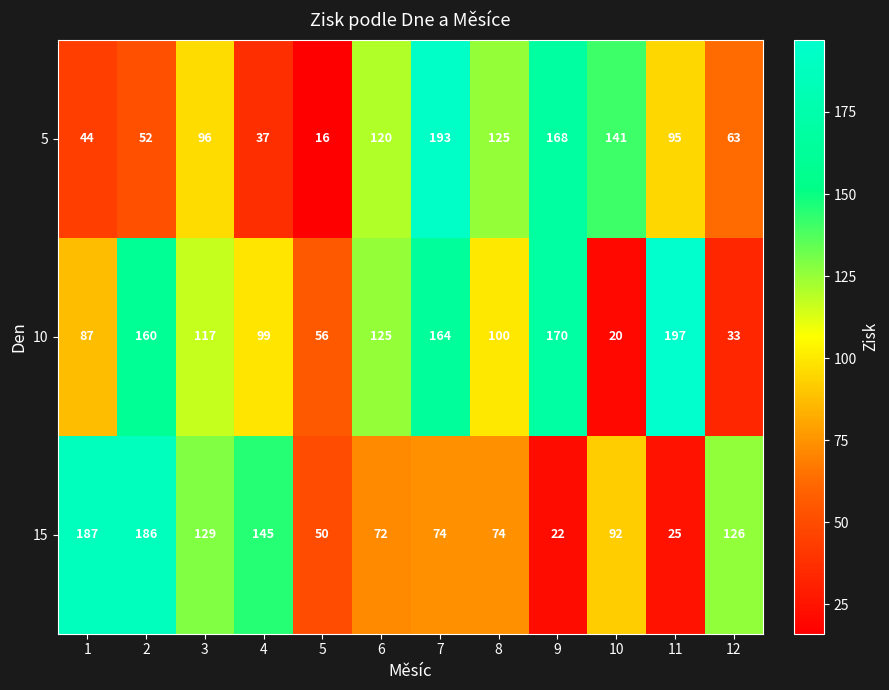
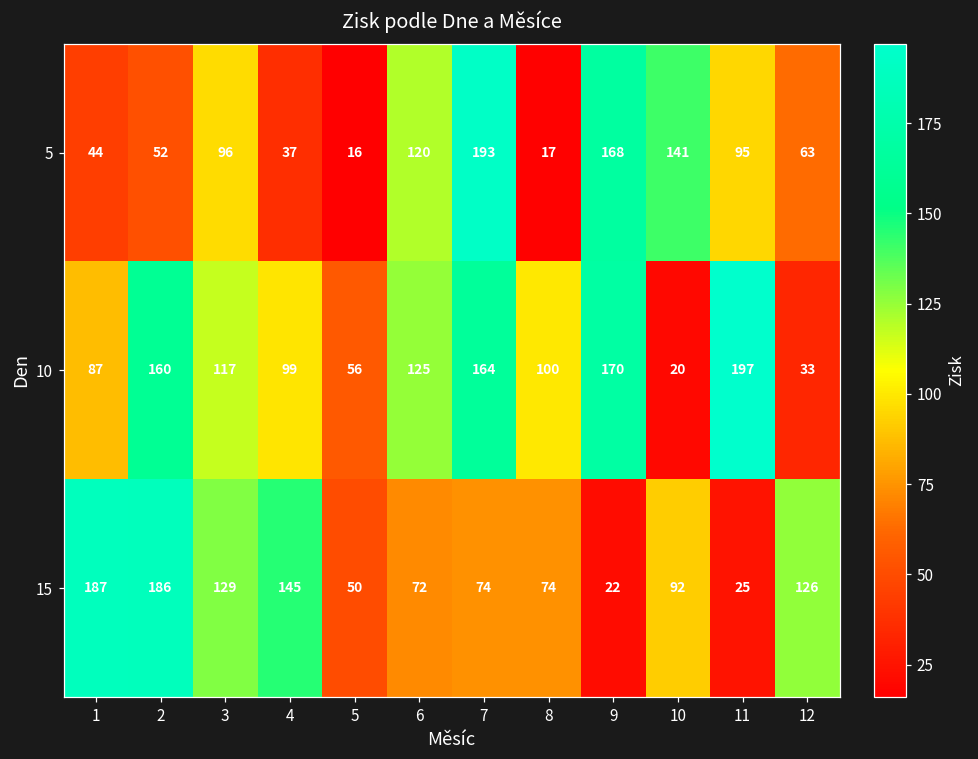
  {
    "5": {
      "1": 44,
      "2": 52,
      "3": 96,
      "4": 37,
      "5": 16,
      "6": 120,
      "7": 193,
-     "8": 125,
+     "8": 17,
      "9": 168,
      "10": 141,
      "11": 95,
      "12": 63
    },
    "10": {
      "1": 87,
      "2": 160,
      "3": 117,
      "4": 99,
      "5": 56,
      "6": 125,
      "7": 164,
      "8": 100,
      "9": 170,
      "10": 20,
      "11": 197,
      "12": 33
    },
    "15": {
      "1": 187,
      "2": 186,
      "3": 129,
      "4": 145,
      "5": 50,
      "6": 72,
      "7": 74,
      "8": 74,
      "9": 22,
      "10": 92,
      "11": 25,
      "12": 126
    }
  }
